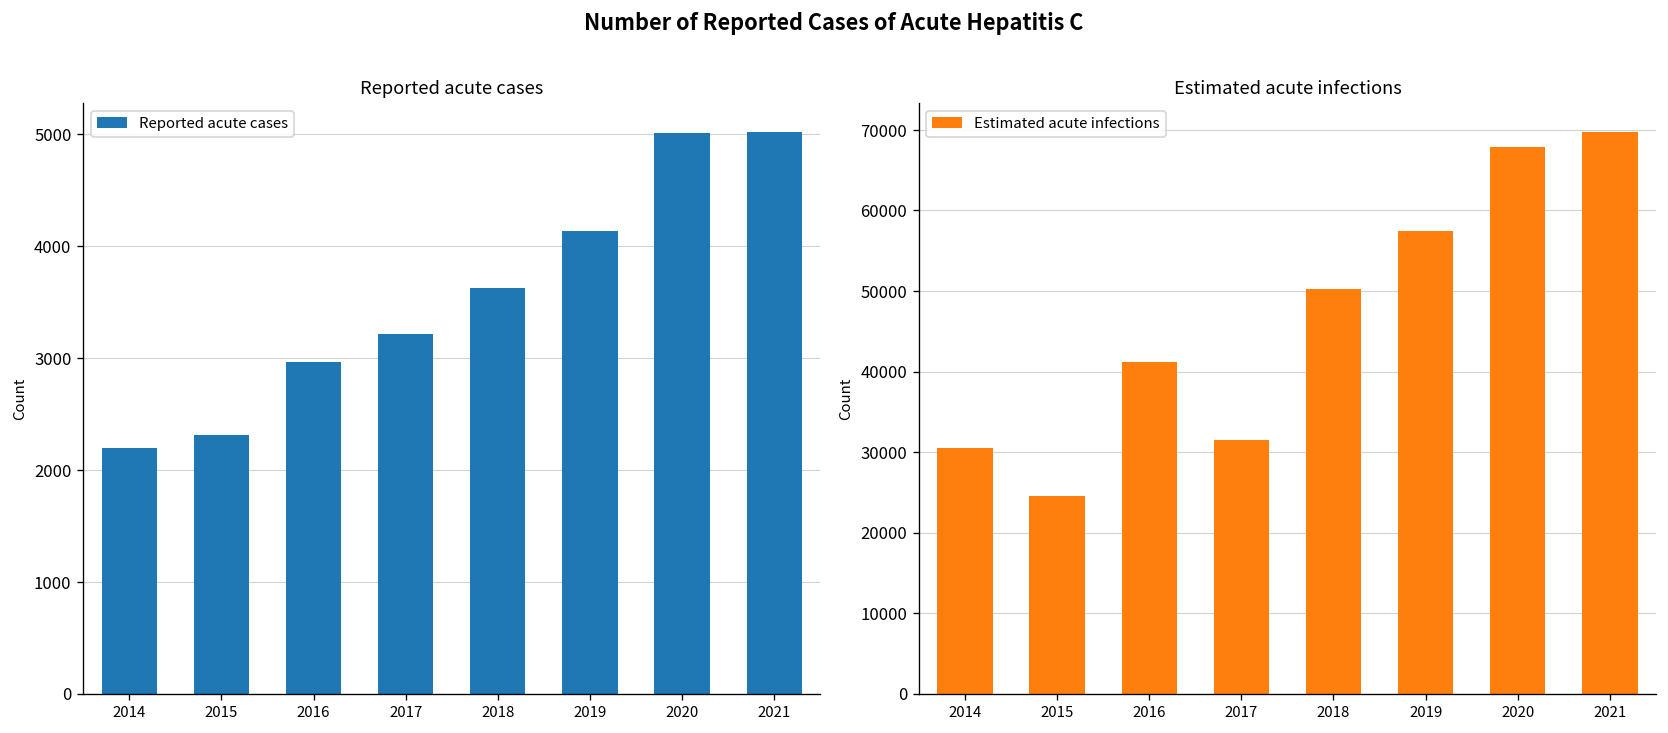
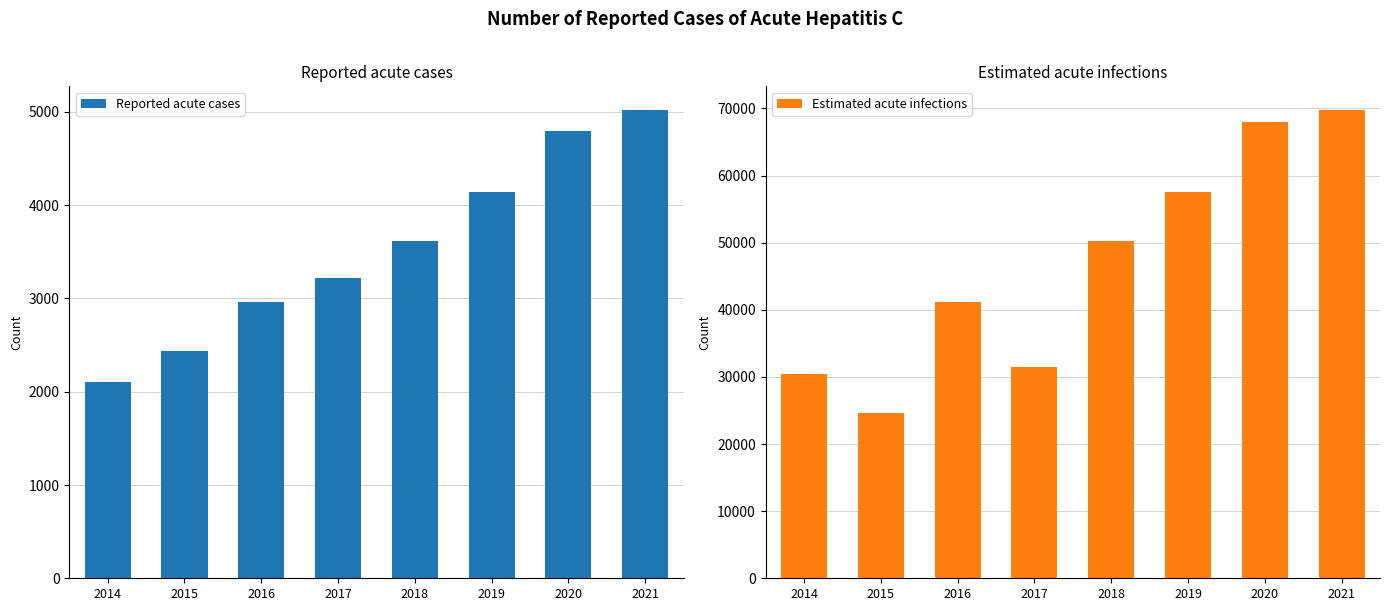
  {
    "Reported acute cases": {
-     "2014": 2200,
-     "2015": 2300,
+     "2014": 2100,
+     "2015": 2400,
      "2016": 3000,
      "2017": 3200,
      "2018": 3600,
      "2019": 4100,
-     "2020": 5000,
+     "2020": 4800,
      "2021": 5000
    },
    "Estimated acute infections": {
      "2014": 31000,
      "2015": 25000,
      "2016": 41000,
      "2017": 31000,
      "2018": 50000,
      "2019": 58000,
      "2020": 68000,
      "2021": 70000
    }
  }
